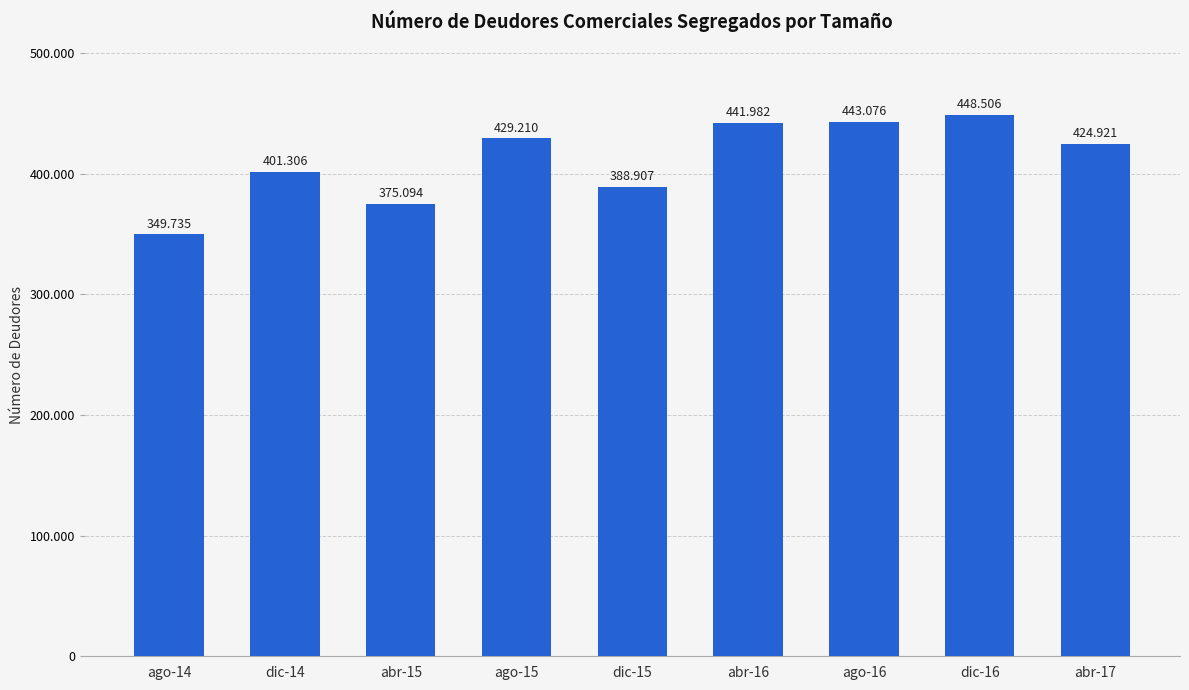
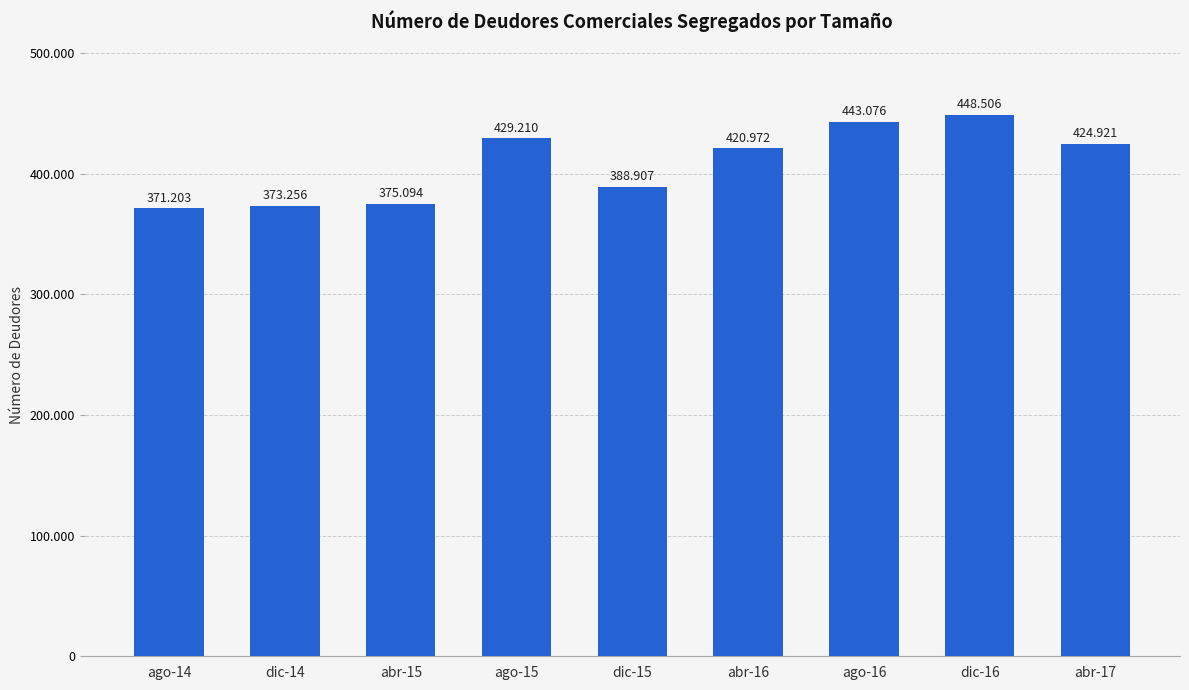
  {
-   "ago-14": 349.735,
-   "dic-14": 401.306,
-   "abr-16": 441.982
+   "ago-14": 371.203,
+   "dic-14": 373.256,
+   "abr-16": 420.972
  }
